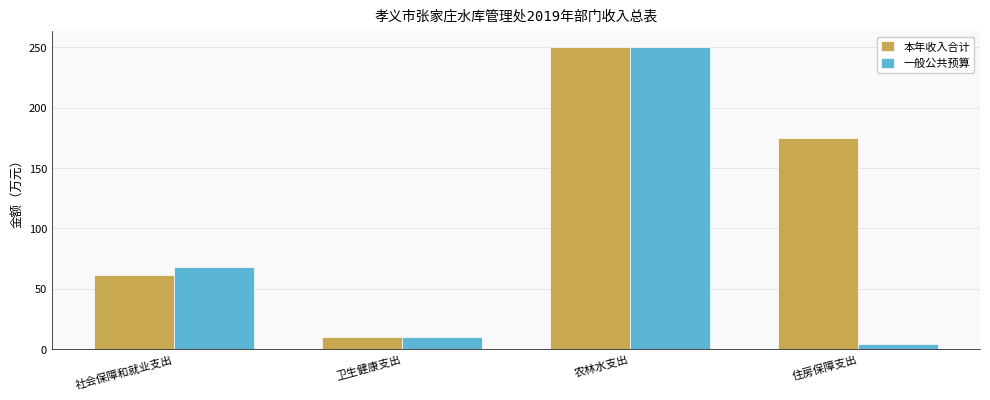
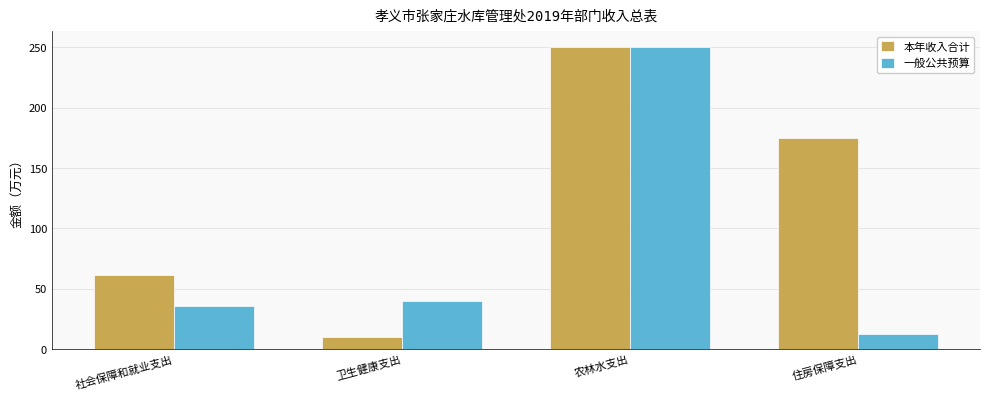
  {
    "本年收入合计": {
      "社会保障和就业支出": 61,
      "卫生健康支出": 10,
      "农林水支出": 251,
      "住房保障支出": 175
    },
    "一般公共预算": {
-     "社会保障和就业支出": 68,
-     "卫生健康支出": 10,
+     "社会保障和就业支出": 36,
+     "卫生健康支出": 40,
      "农林水支出": 251,
-     "住房保障支出": 4
+     "住房保障支出": 13
    }
  }
